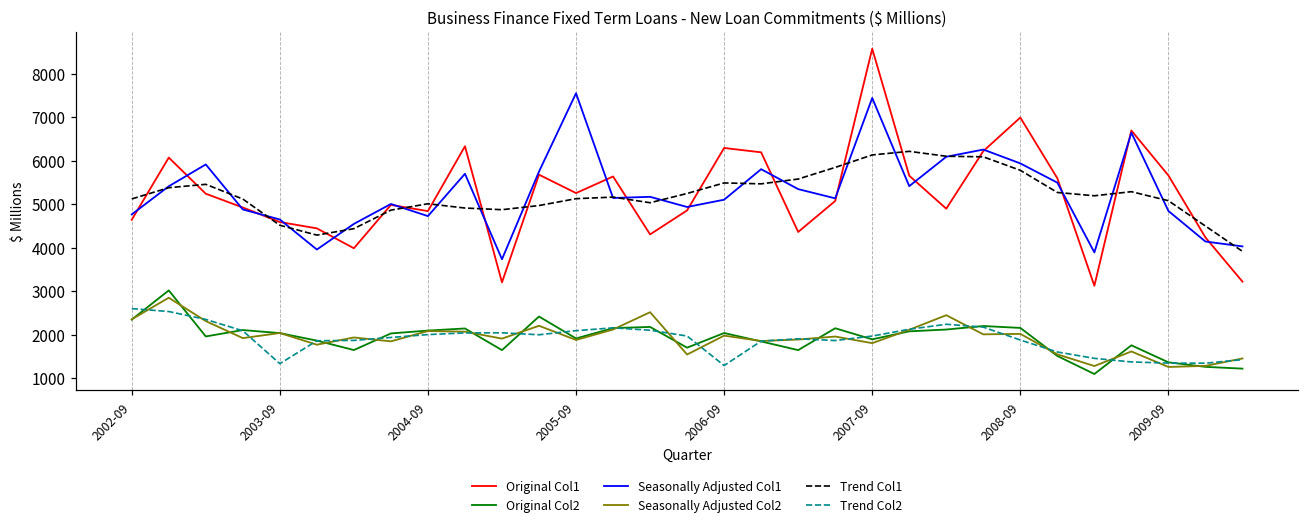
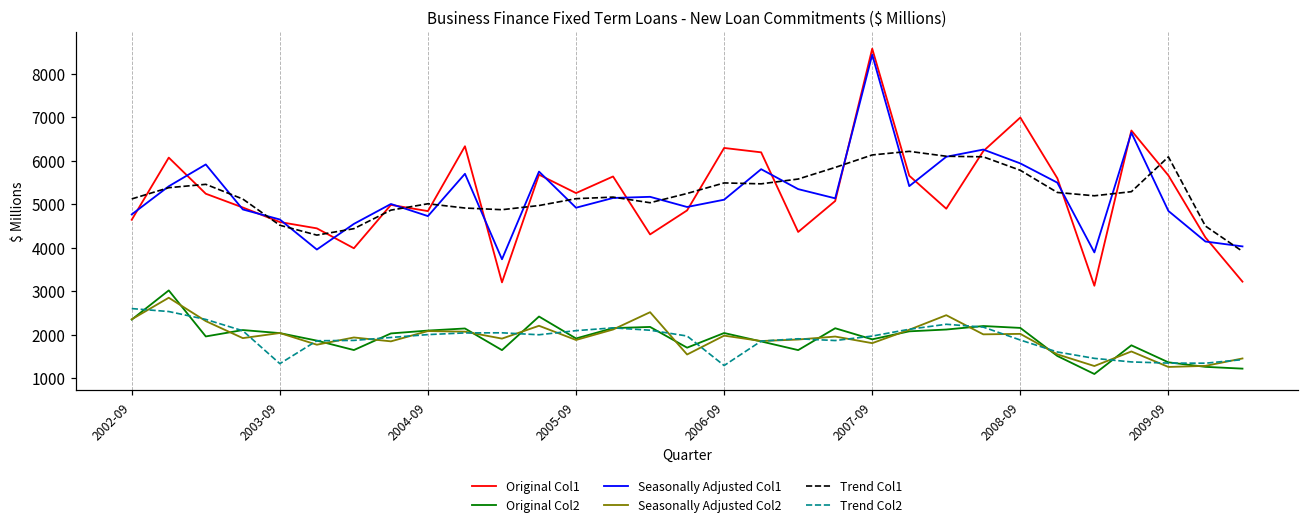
  {
    "Original Col1": {
      "2002-09": 4600,
      "2004-09": 4800,
      "2005-09": 5300,
      "2006-09": 6300,
      "2007-09": 8600,
      "2008-09": 7000,
      "2009-09": 5700
    },
    "Original Col2": {
      "2007-09": 1900,
      "2008-09": 2200
    },
    "Seasonally Adjusted Col1": {
      "2002-09": 4800,
      "2004-09": 4700,
-     "2005-09": 7600,
+     "2005-09": 4900,
      "2006-09": 5100,
-     "2007-09": 7400,
+     "2007-09": 8400,
      "2008-09": 5900,
      "2009-09": 4800
    },
    "Seasonally Adjusted Col2": {
      "2007-09": 1800,
      "2008-09": 2000,
      "2009-09": 1300
    },
    "Trend Col1": {
      "2002-09": 5100,
      "2003-09": 4500,
      "2004-09": 5000,
      "2005-09": 5100,
      "2006-09": 5500,
      "2007-09": 6100,
      "2008-09": 5800,
-     "2009-09": 5100
+     "2009-09": 6100
    },
    "Trend Col2": {
      "2002-09": 2600,
      "2003-09": 1300,
      "2004-09": 2000,
      "2005-09": 2100,
      "2006-09": 1300,
      "2007-09": 2000,
      "2008-09": 1900
    }
  }
